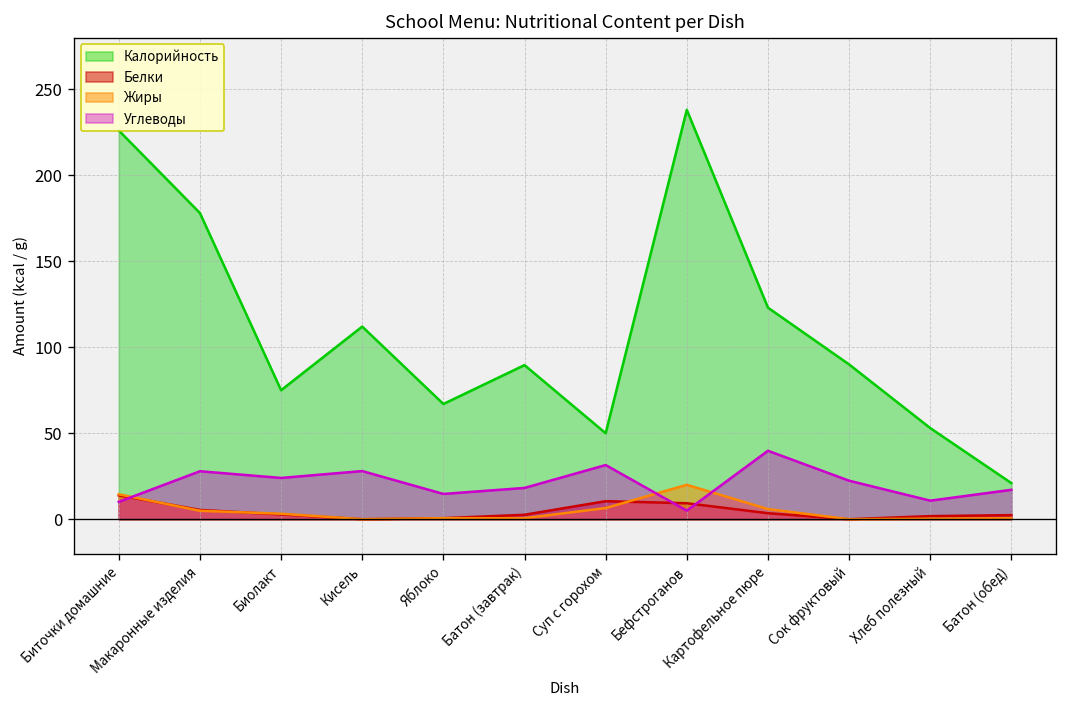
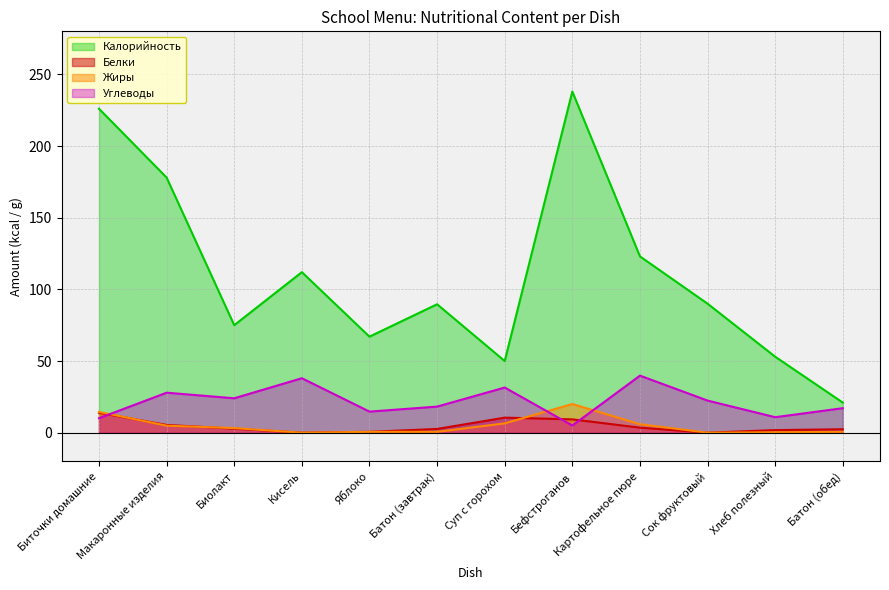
  {
    "Калорийность": {
      "Биточки домашние": 226,
      "Макаронные изделия": 178,
      "Биолакт": 75,
      "Кисель": 112,
      "Яблоко": 67,
      "Батон (завтрак)": 90,
      "Суп с горохом": 50,
      "Бефстроганов": 238,
      "Картофельное пюре": 123,
      "Сок фруктовый": 90,
      "Хлеб полезный": 53,
      "Батон (обед)": 21
    },
    "Белки": {
      "Батон (завтрак)": 3,
      "Суп с горохом": 11,
      "Бефстроганов": 9,
      "Картофельное пюре": 4,
      "Батон (обед)": 2
    },
    "Жиры": {
      "Батон (завтрак)": 1,
      "Суп с горохом": 7,
      "Бефстроганов": 20,
      "Картофельное пюре": 6,
      "Батон (обед)": 1
    },
    "Углеводы": {
      "Биточки домашние": 10,
      "Макаронные изделия": 28,
      "Биолакт": 24,
-     "Кисель": 28,
+     "Кисель": 38,
      "Яблоко": 15,
      "Батон (завтрак)": 18,
      "Суп с горохом": 32,
      "Бефстроганов": 5,
      "Картофельное пюре": 40,
      "Сок фруктовый": 22,
      "Хлеб полезный": 11,
      "Батон (обед)": 17
    }
  }
